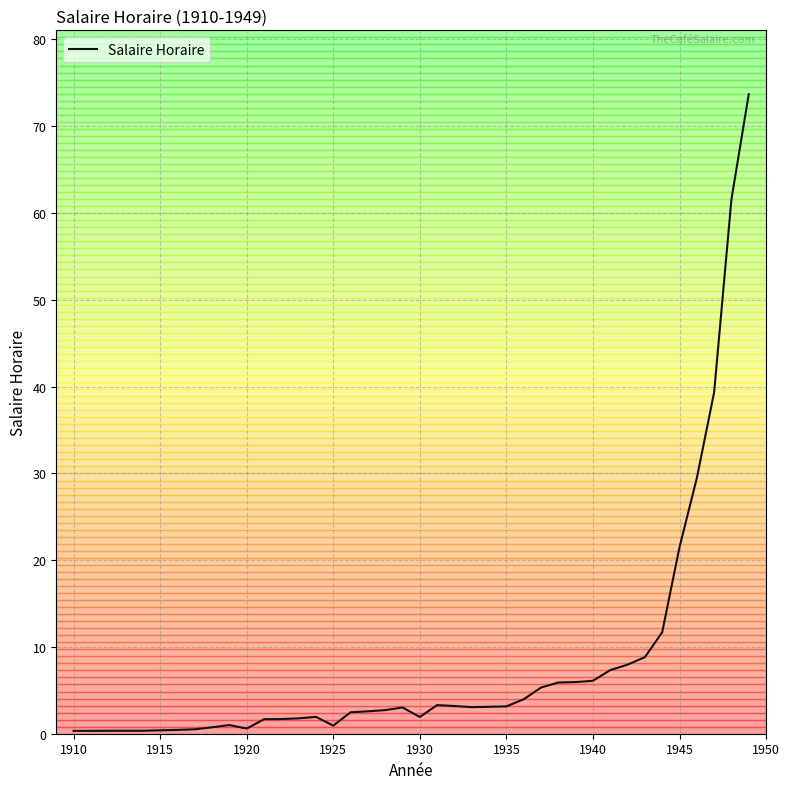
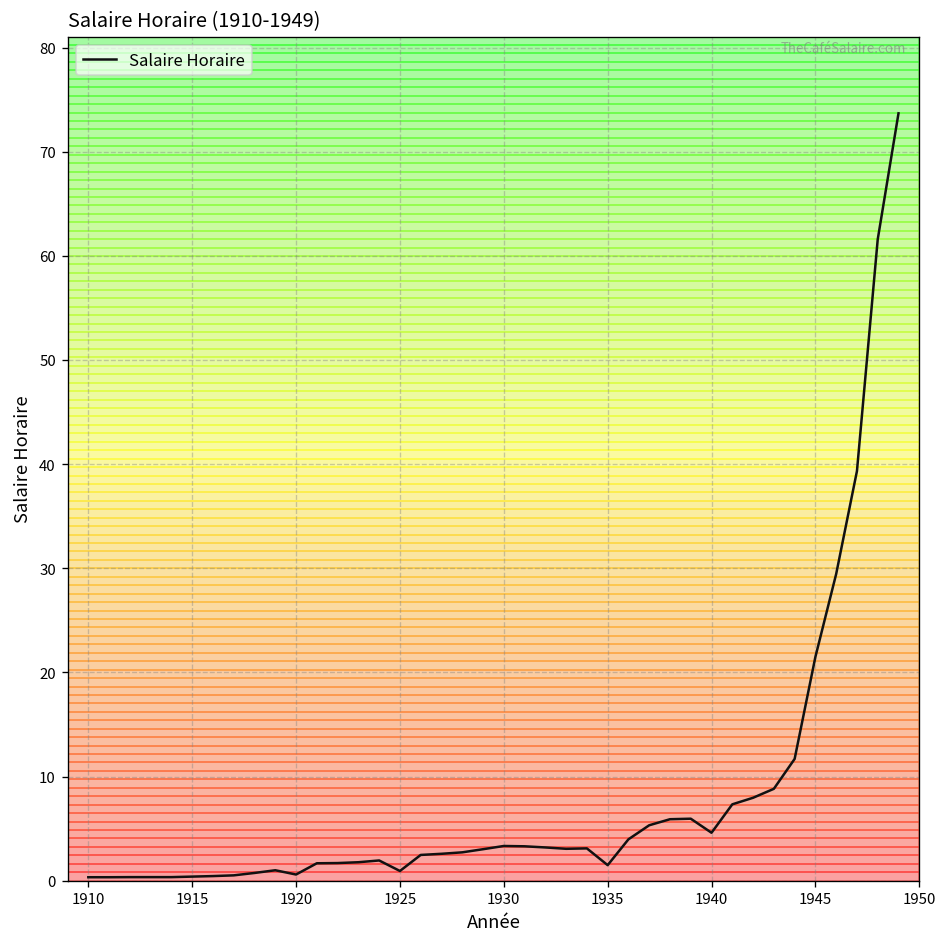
  {
    "1910": 0,
    "1915": 0,
    "1920": 1,
    "1925": 1,
-   "1930": 2,
-   "1935": 3,
-   "1940": 6,
+   "1930": 3,
+   "1935": 1,
+   "1940": 5,
    "1945": 21
  }
